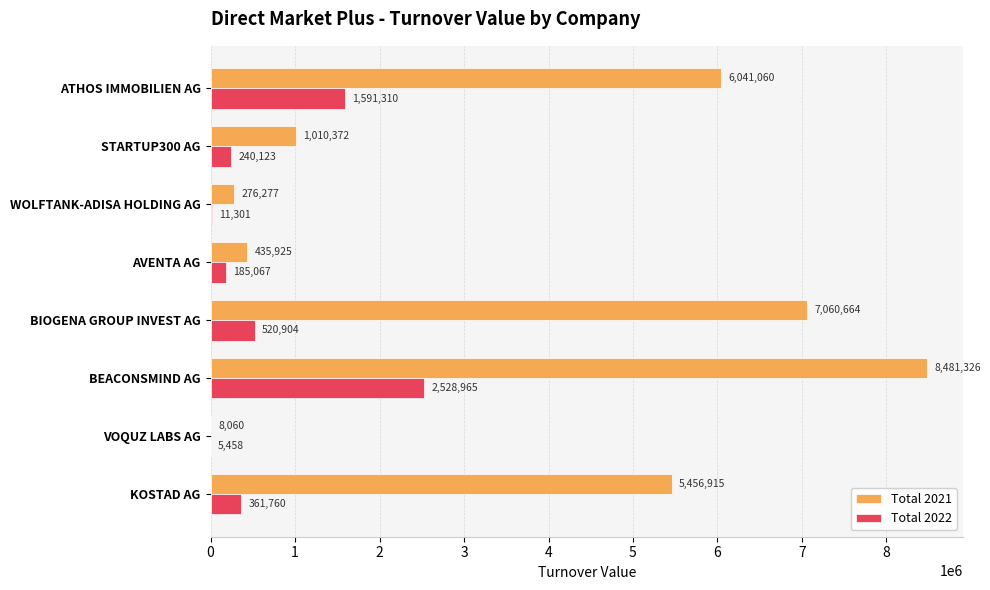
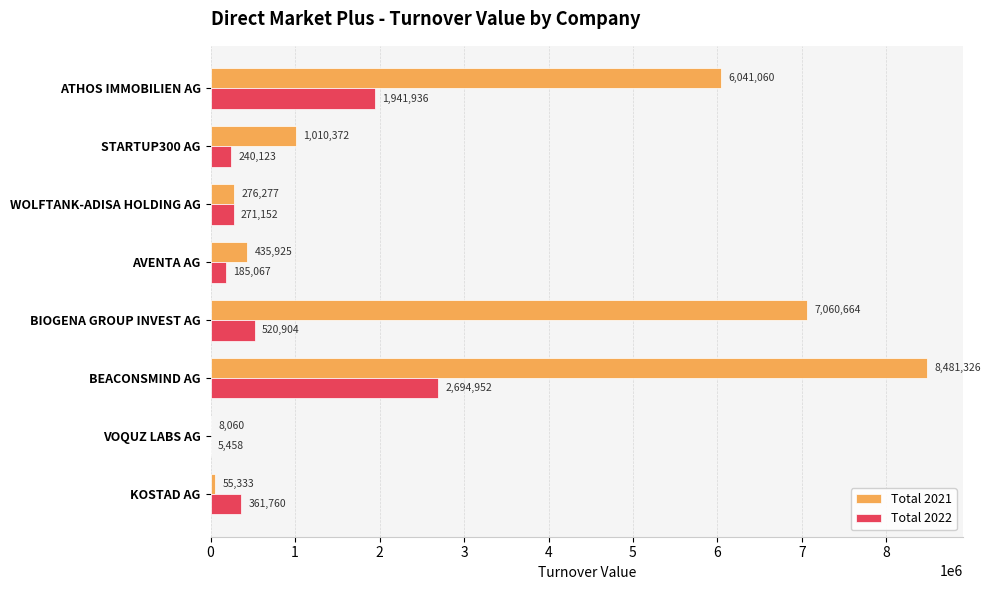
  {
    "Total 2021": {
      "ATHOS IMMOBILIEN AG": "6,041,060",
      "STARTUP300 AG": "1,010,372",
      "WOLFTANK-ADISA HOLDING AG": "276,277",
      "AVENTA AG": "435,925",
      "BIOGENA GROUP INVEST AG": "7,060,664",
      "BEACONSMIND AG": "8,481,326",
      "VOQUZ LABS AG": "8,060",
-     "KOSTAD AG": "5,456,915"
+     "KOSTAD AG": "55,333"
    },
    "Total 2022": {
-     "ATHOS IMMOBILIEN AG": "1,591,310",
+     "ATHOS IMMOBILIEN AG": "1,941,936",
      "STARTUP300 AG": "240,123",
-     "WOLFTANK-ADISA HOLDING AG": "11,301",
+     "WOLFTANK-ADISA HOLDING AG": "271,152",
      "AVENTA AG": "185,067",
      "BIOGENA GROUP INVEST AG": "520,904",
-     "BEACONSMIND AG": "2,528,965",
+     "BEACONSMIND AG": "2,694,952",
      "VOQUZ LABS AG": "5,458",
      "KOSTAD AG": "361,760"
    }
  }
